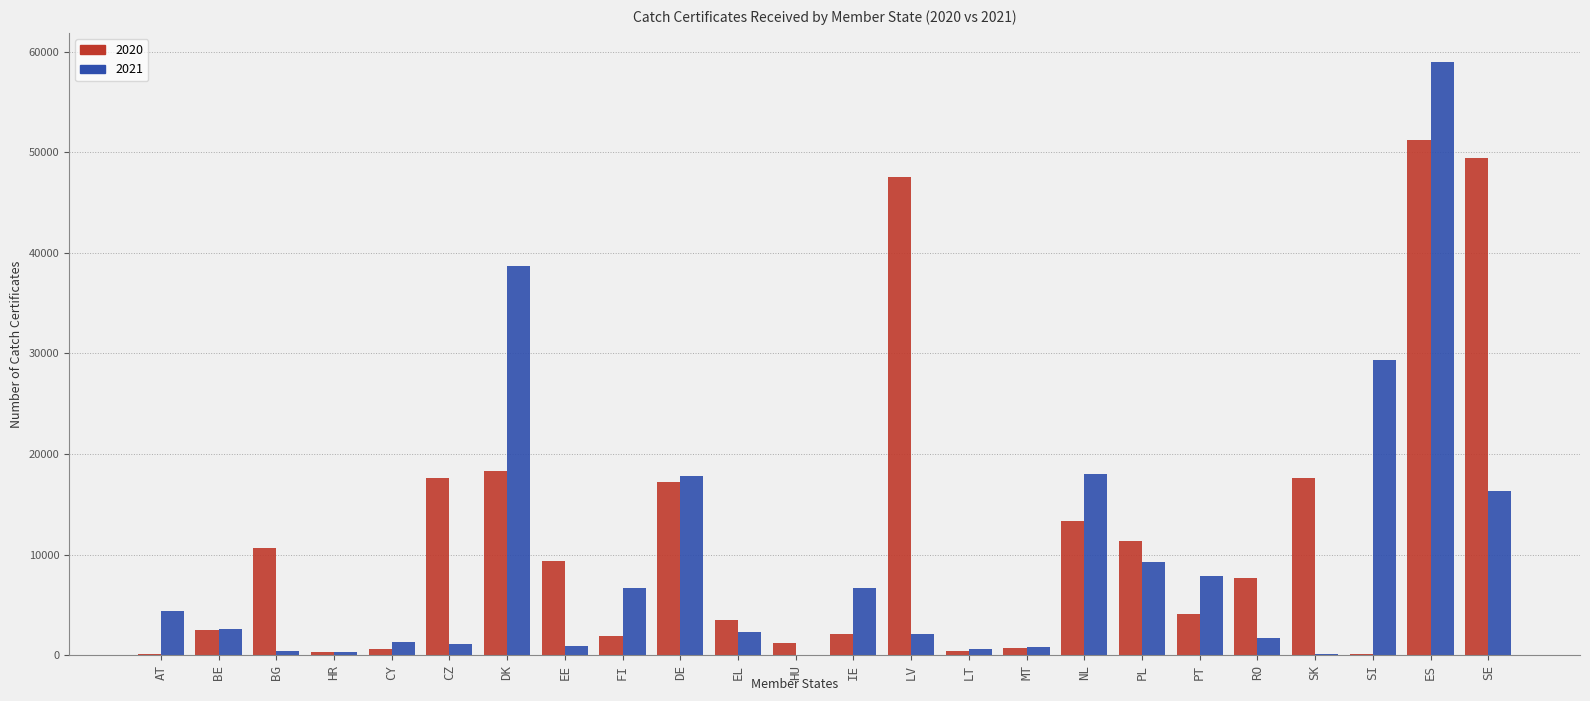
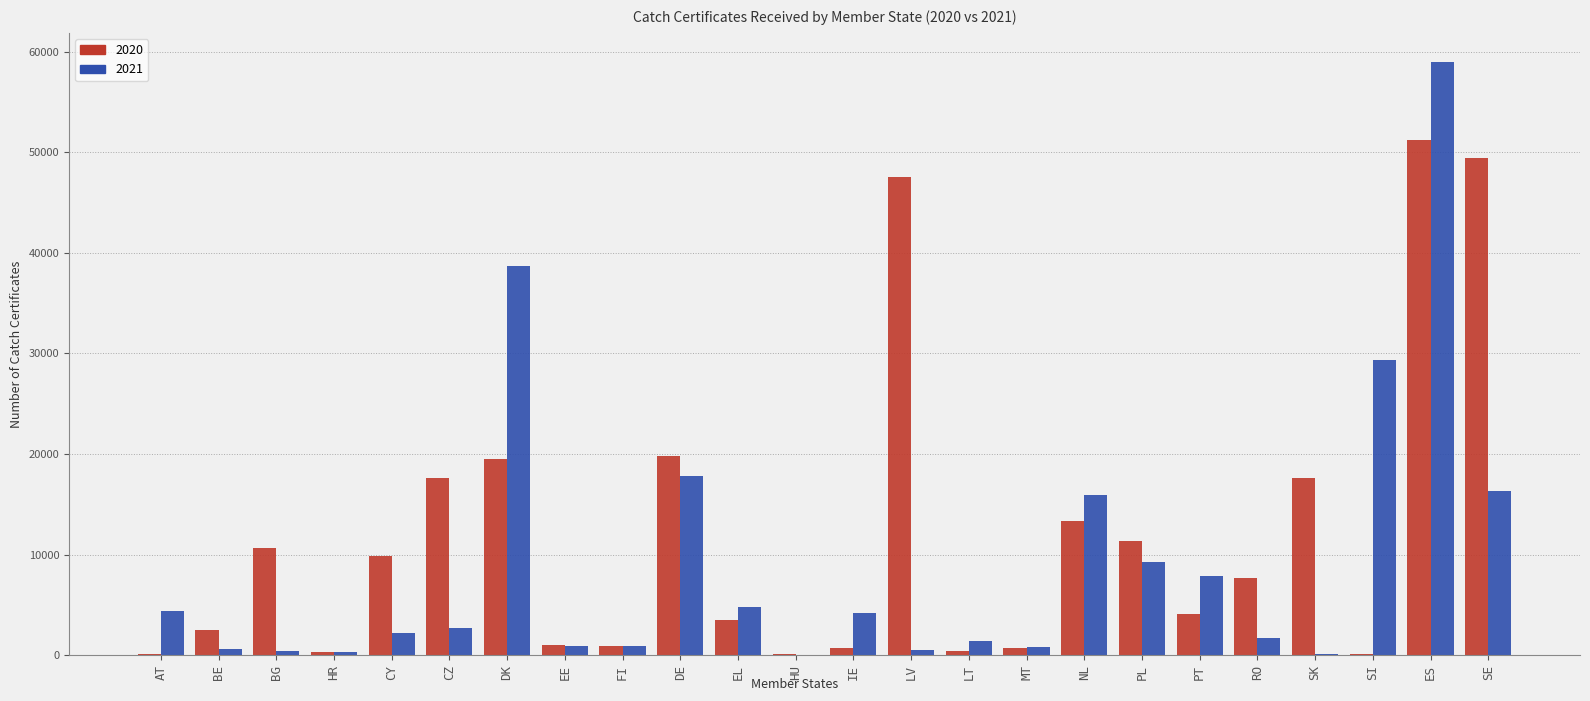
  {
    "2020": {
      "BE": 2500,
      "BG": 10700,
      "HR": 300,
-     "CY": 700,
+     "CY": 9900,
      "CZ": 17700,
-     "DK": 18300,
-     "EE": 9300,
-     "FI": 1900,
-     "DE": 17200,
+     "DK": 19500,
+     "EE": 1100,
+     "FI": 900,
+     "DE": 19800,
      "EL": 3500,
-     "HU": 1200,
-     "IE": 2200,
+     "HU": 100,
+     "IE": 700,
      "LV": 47500,
      "LT": 400,
      "MT": 700,
      "NL": 13400,
      "PL": 11300,
      "PT": 4100,
      "RO": 7700,
      "SK": 17600,
      "ES": 51200,
      "SE": 49500
    },
    "2021": {
      "AT": 4400,
-     "BE": 2600,
+     "BE": 600,
      "BG": 400,
      "HR": 300,
-     "CY": 1300,
-     "CZ": 1100,
+     "CY": 2200,
+     "CZ": 2700,
      "DK": 38700,
      "EE": 900,
-     "FI": 6700,
+     "FI": 900,
      "DE": 17900,
-     "EL": 2300,
-     "IE": 6700,
-     "LV": 2100,
-     "LT": 600,
+     "EL": 4800,
+     "IE": 4200,
+     "LV": 500,
+     "LT": 1500,
      "MT": 900,
-     "NL": 18000,
+     "NL": 15900,
      "PL": 9300,
      "PT": 7900,
      "RO": 1700,
      "SI": 29400,
      "ES": 58900,
      "SE": 16300
    }
  }
